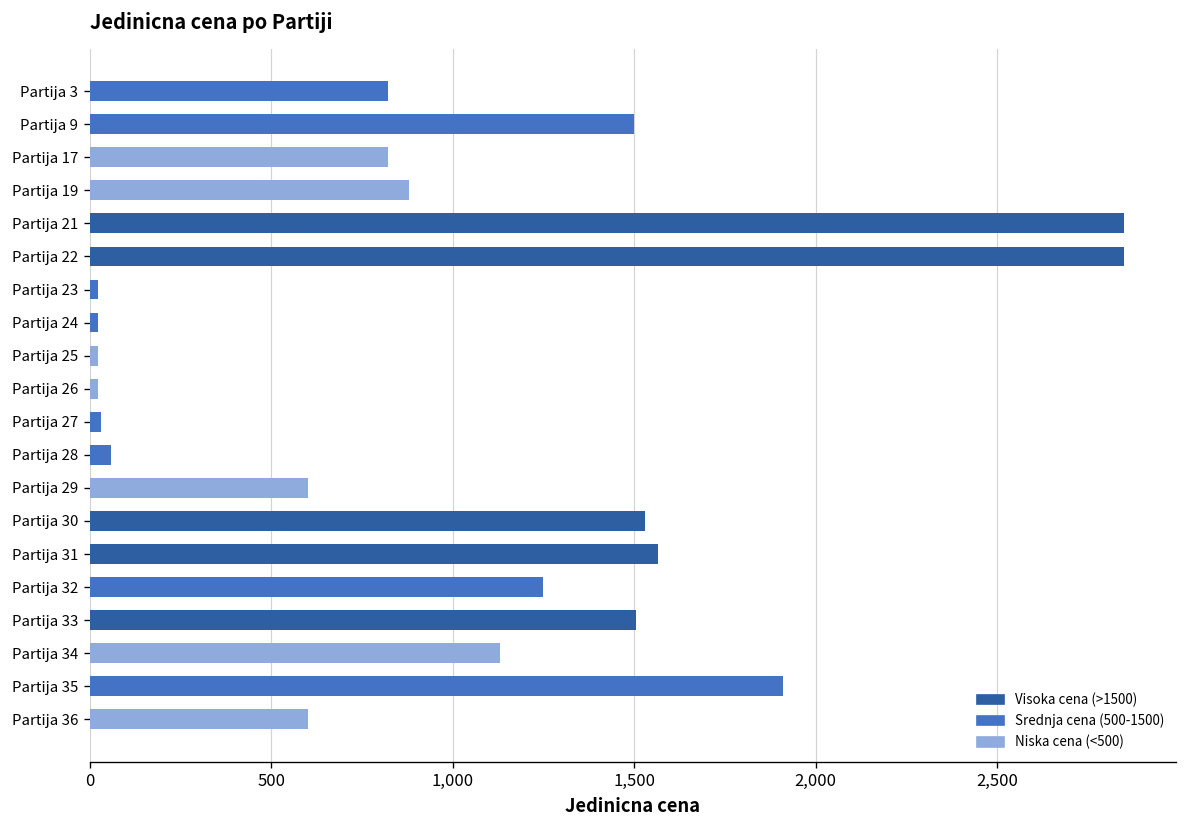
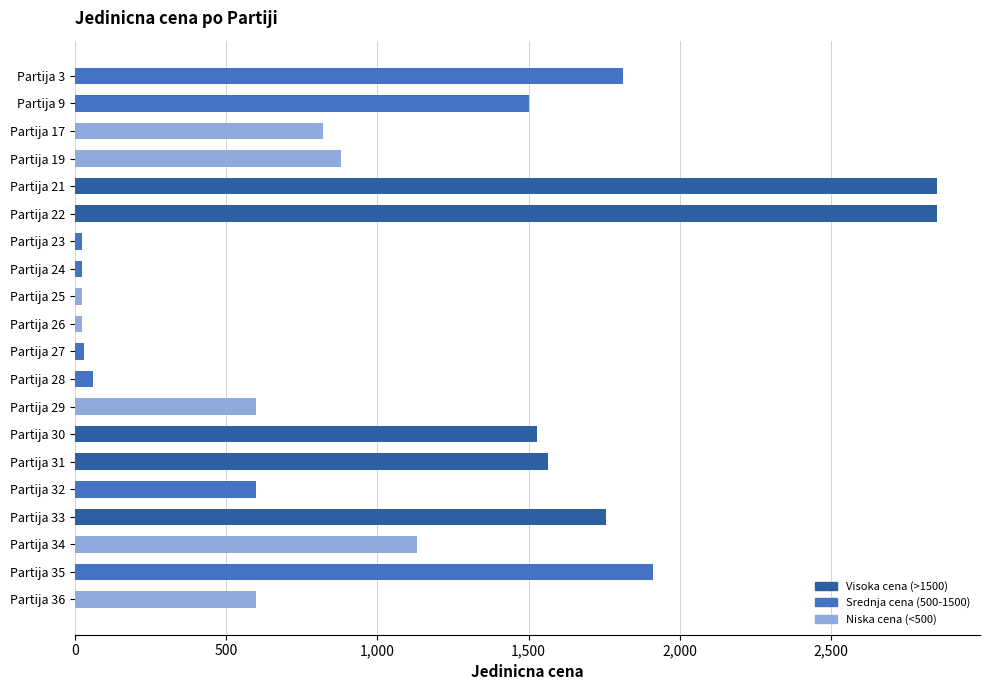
  {
-   "Partija 3": "820",
+   "Partija 3": "1,810",
    "Partija 9": "1,500",
    "Partija 17": "820",
    "Partija 19": "880",
    "Partija 21": "2,850",
    "Partija 22": "2,850",
    "Partija 23": "20",
    "Partija 24": "20",
    "Partija 25": "20",
    "Partija 26": "20",
    "Partija 27": "30",
    "Partija 28": "60",
    "Partija 29": "600",
    "Partija 30": "1,530",
    "Partija 31": "1,570",
-   "Partija 32": "1,250",
-   "Partija 33": "1,510",
+   "Partija 32": "600",
+   "Partija 33": "1,760",
    "Partija 34": "1,130",
    "Partija 35": "1,910",
    "Partija 36": "600"
  }
